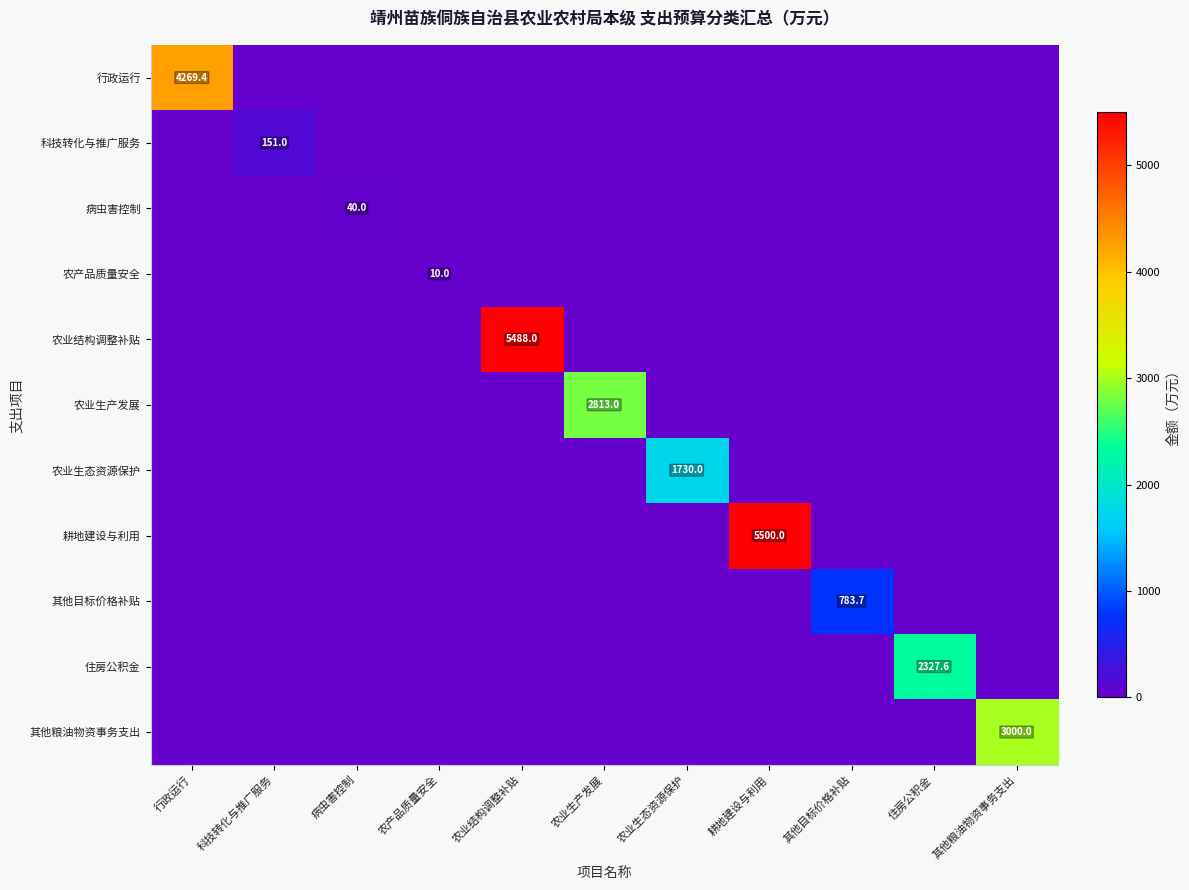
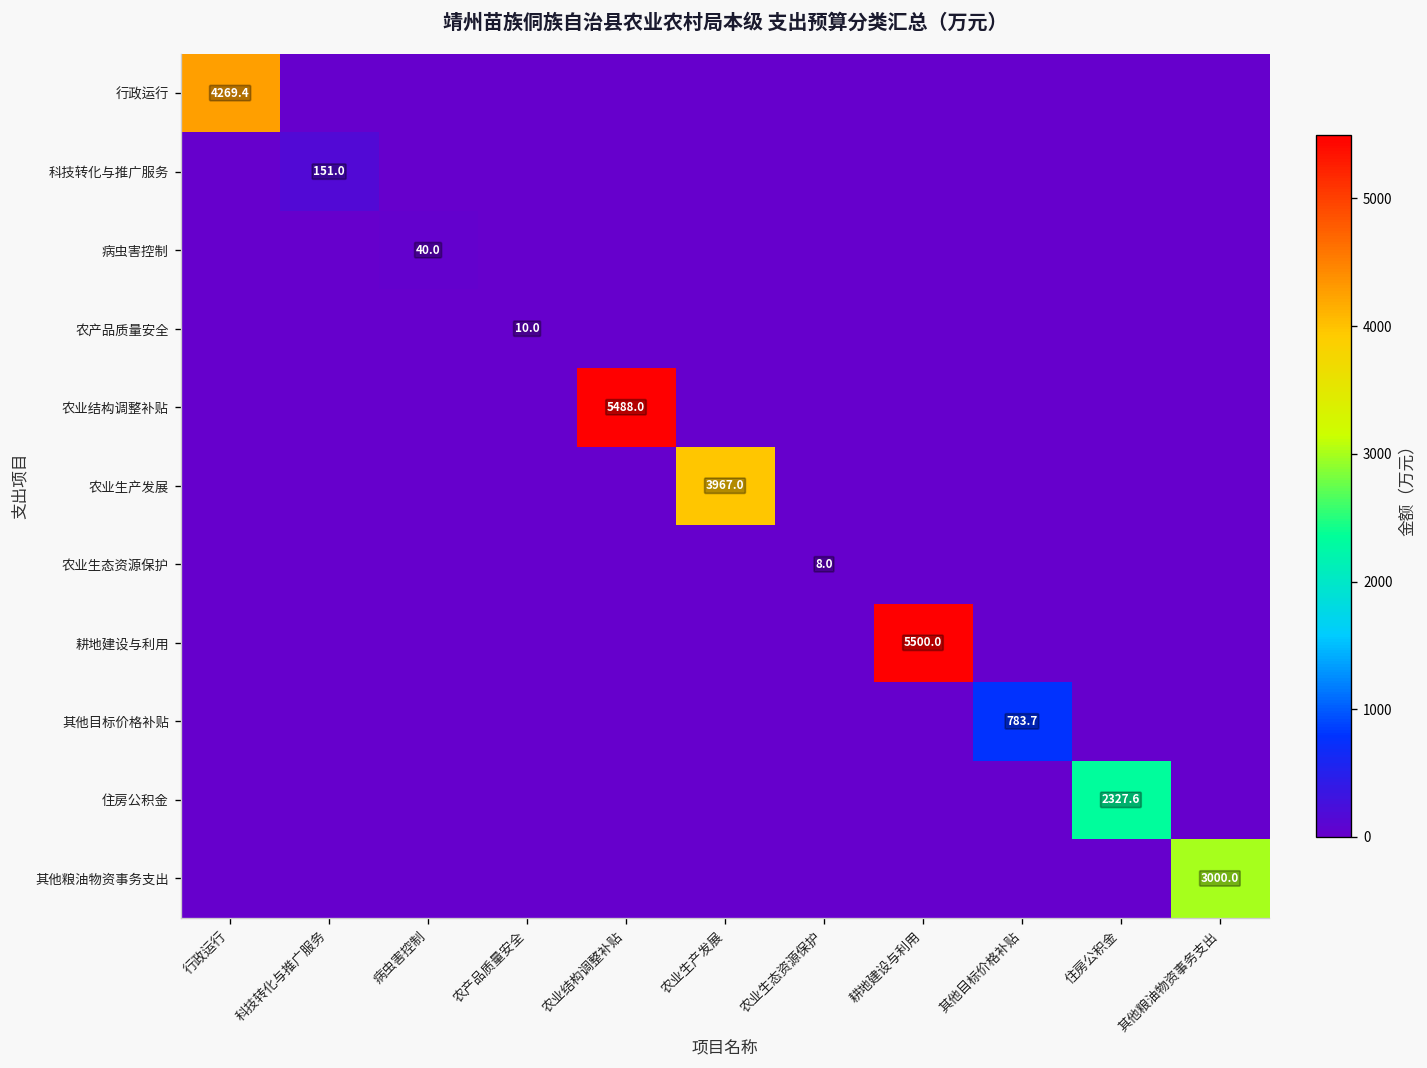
  {
    "农业生产发展": {
-     "农业生产发展": 2813.0
+     "农业生产发展": 3967.0
    },
    "农业生态资源保护": {
-     "农业生态资源保护": 1730.0
+     "农业生态资源保护": 8.0
    }
  }
